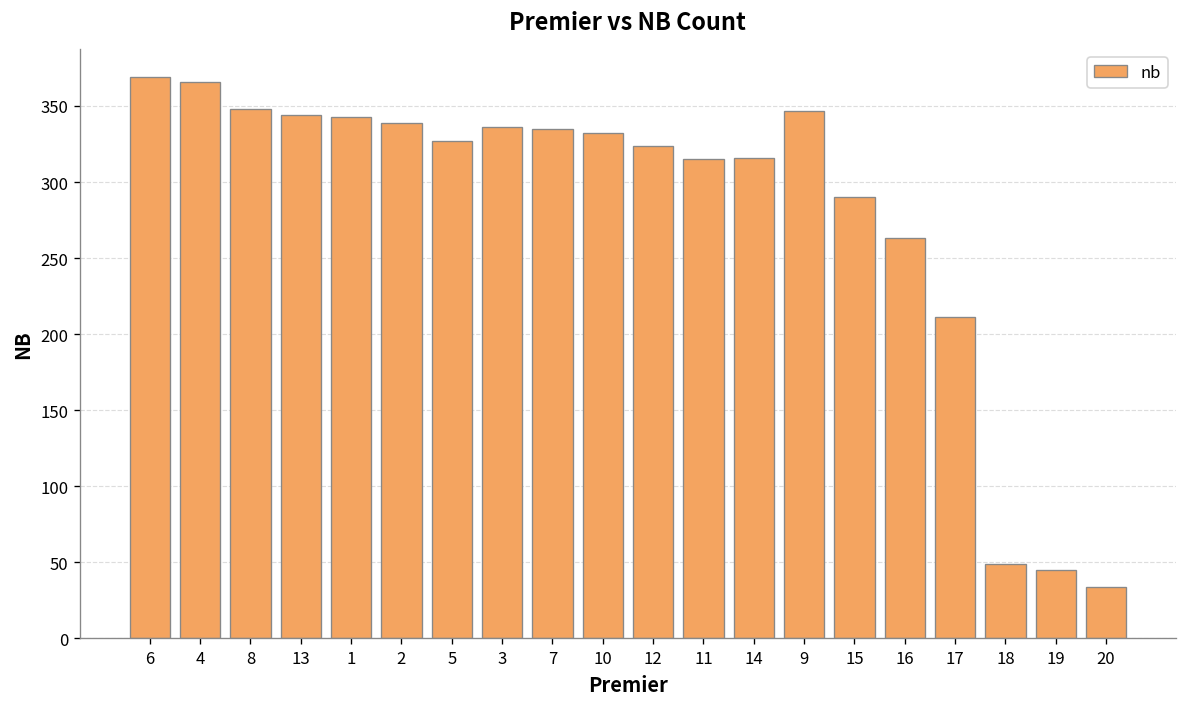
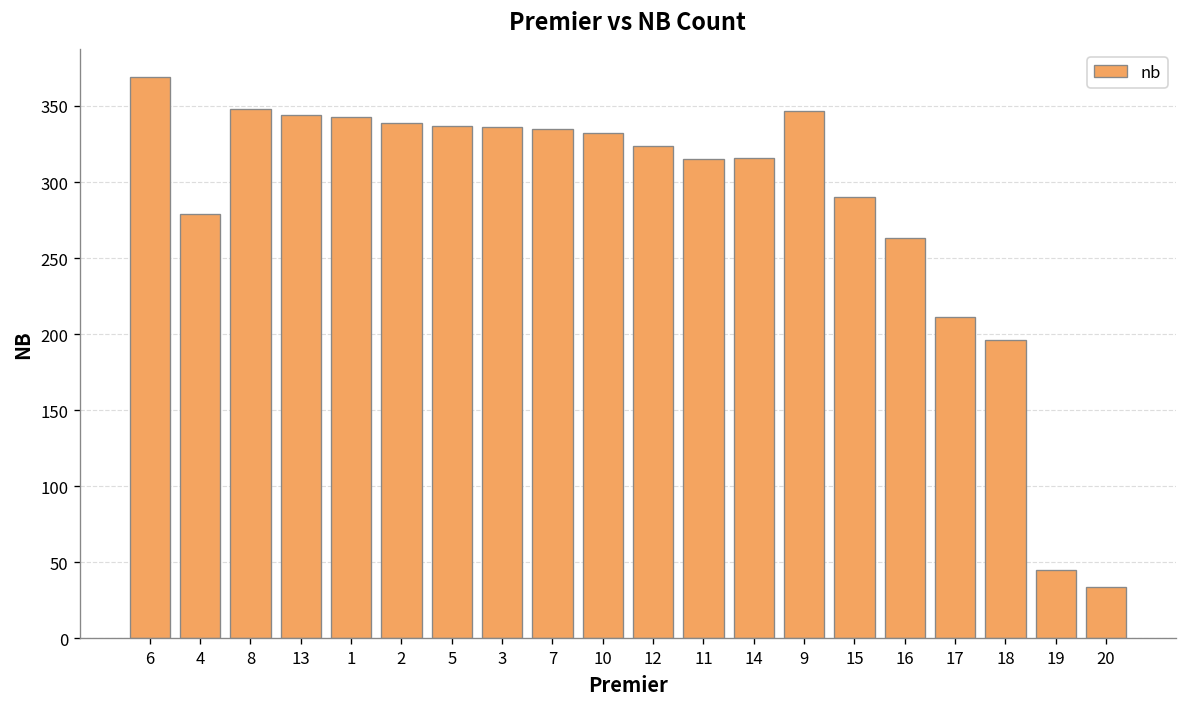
  {
    "6": 369,
-   "4": 366,
+   "4": 279,
    "8": 348,
    "13": 344,
    "1": 343,
    "2": 339,
-   "5": 327,
+   "5": 337,
    "3": 336,
    "7": 335,
    "10": 332,
    "12": 324,
    "11": 315,
    "14": 316,
    "9": 347,
    "15": 290,
    "16": 263,
    "17": 211,
-   "18": 49,
+   "18": 196,
    "19": 45,
    "20": 34
  }
